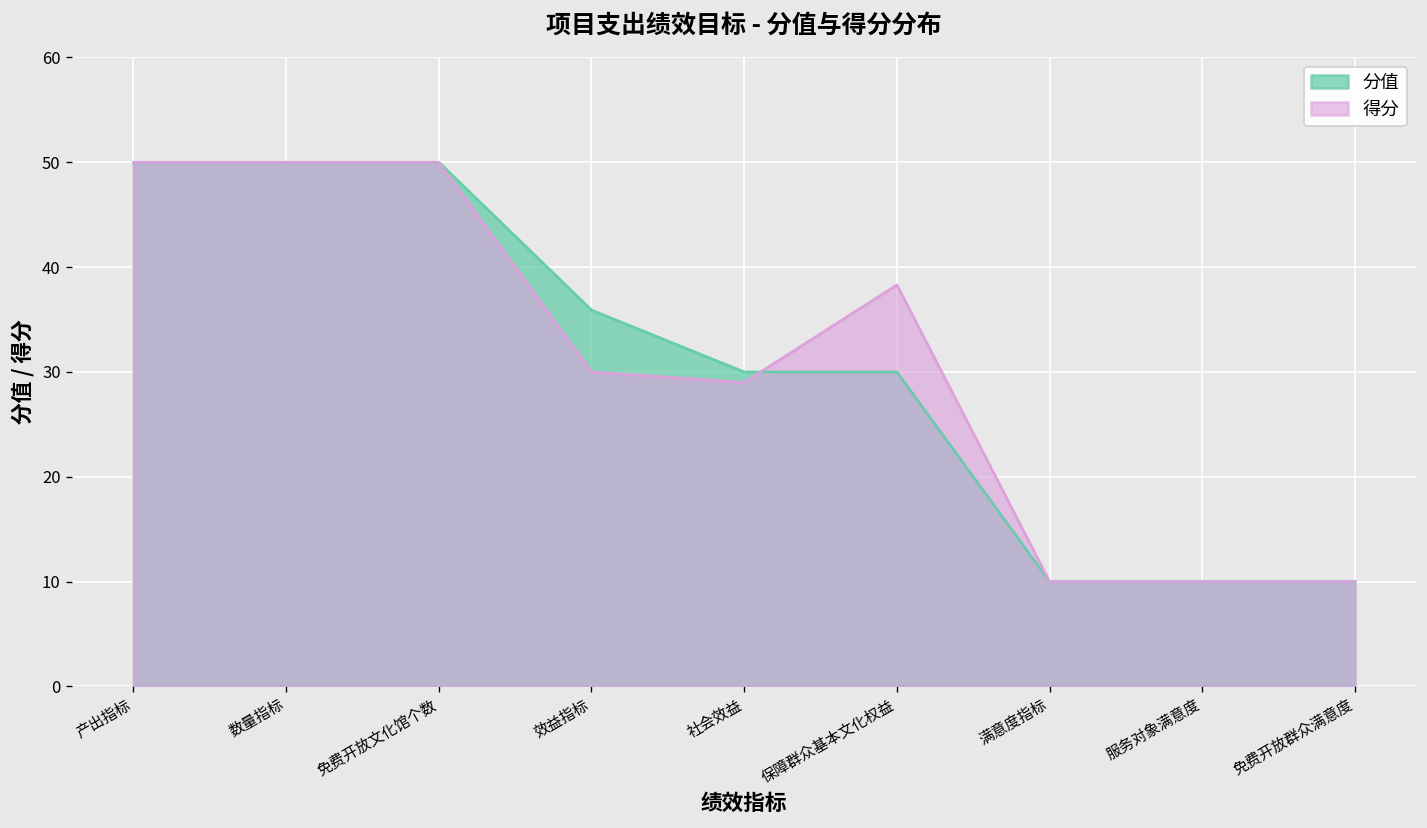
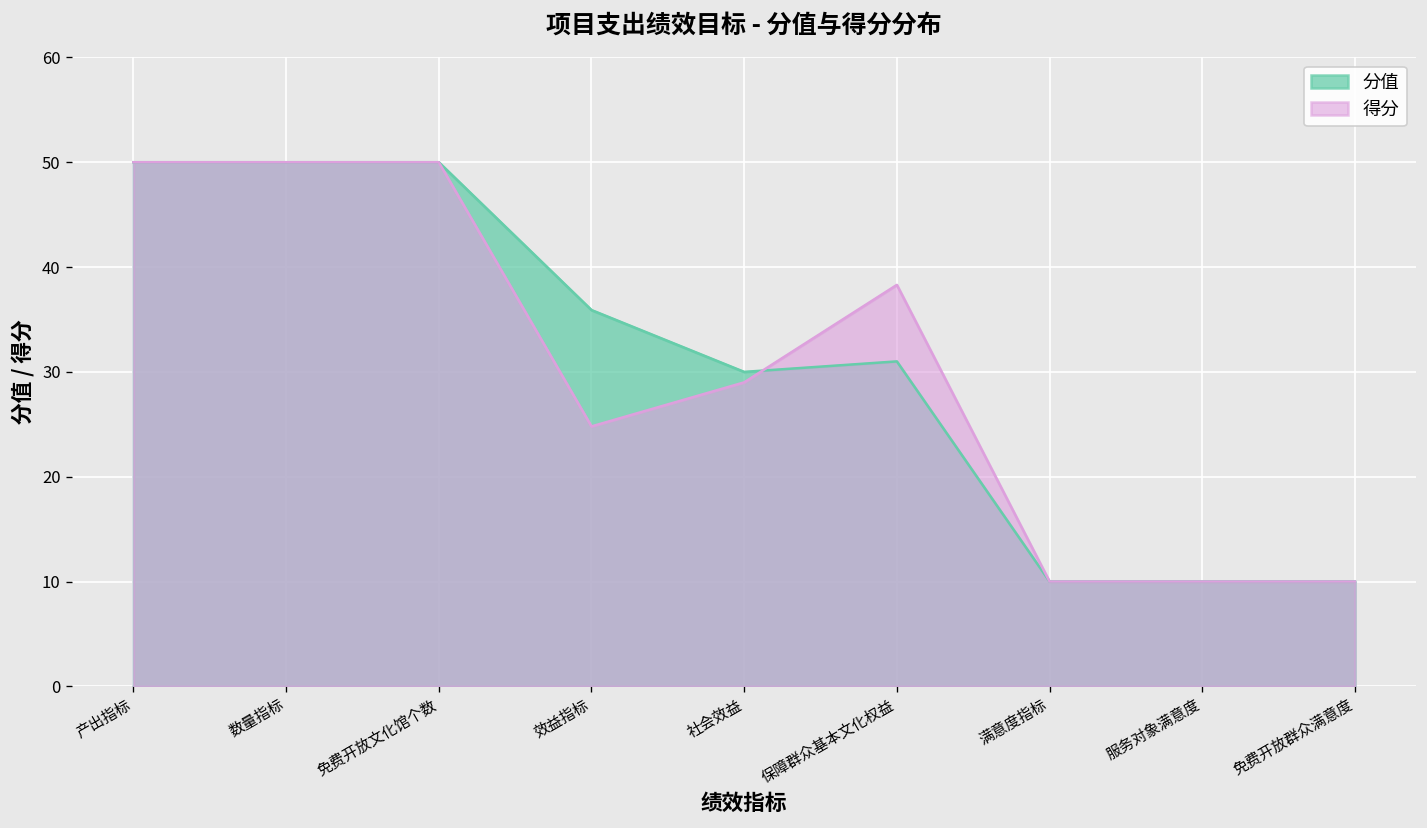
  {
    "分值": {
      "效益指标": 36,
      "社会效益": 30,
-     "保障群众基本文化权益": 30
+     "保障群众基本文化权益": 31
    },
    "得分": {
-     "效益指标": 30,
+     "效益指标": 25,
      "社会效益": 29,
      "保障群众基本文化权益": 38
    }
  }
